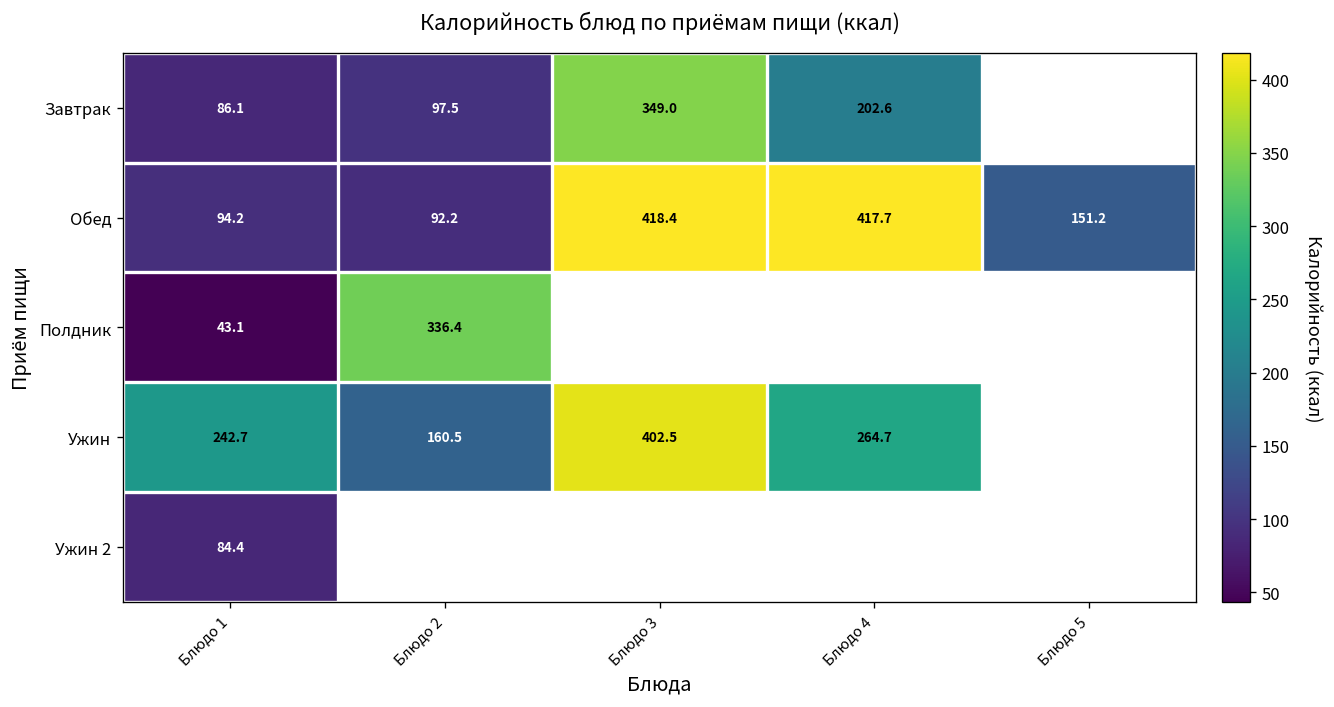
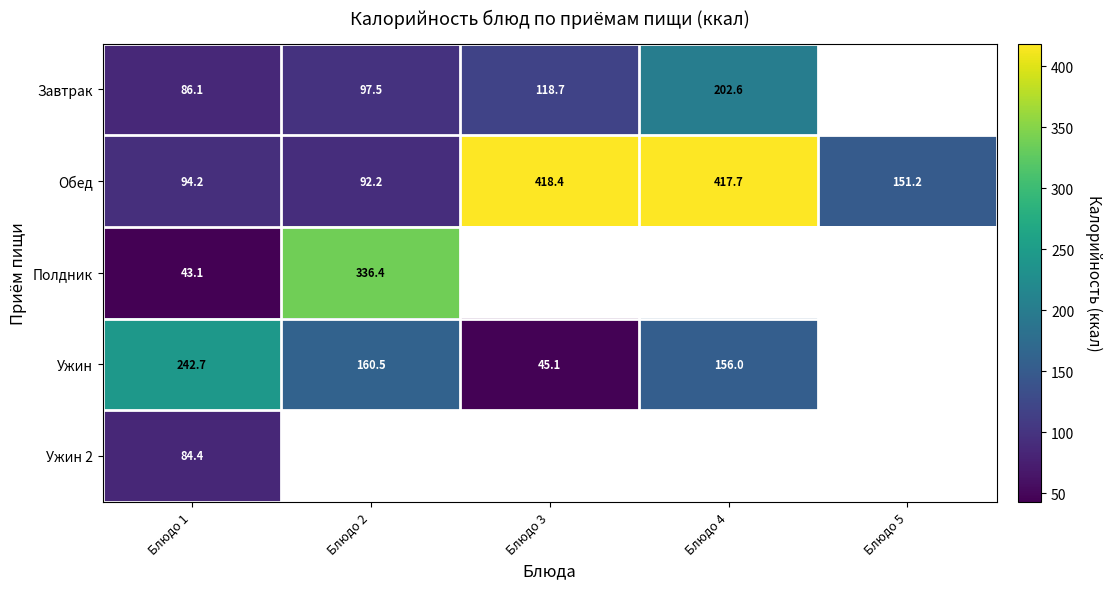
  {
    "Завтрак": {
      "Блюдо 1": 86.1,
      "Блюдо 2": 97.5,
-     "Блюдо 3": 349.0,
+     "Блюдо 3": 118.7,
      "Блюдо 4": 202.6
    },
    "Обед": {
      "Блюдо 1": 94.2,
      "Блюдо 2": 92.2,
      "Блюдо 3": 418.4,
      "Блюдо 4": 417.7,
      "Блюдо 5": 151.2
    },
    "Полдник": {
      "Блюдо 1": 43.1,
      "Блюдо 2": 336.4
    },
    "Ужин": {
      "Блюдо 1": 242.7,
      "Блюдо 2": 160.5,
-     "Блюдо 3": 402.5,
-     "Блюдо 4": 264.7
+     "Блюдо 3": 45.1,
+     "Блюдо 4": 156.0
    },
    "Ужин 2": {
      "Блюдо 1": 84.4
    }
  }
